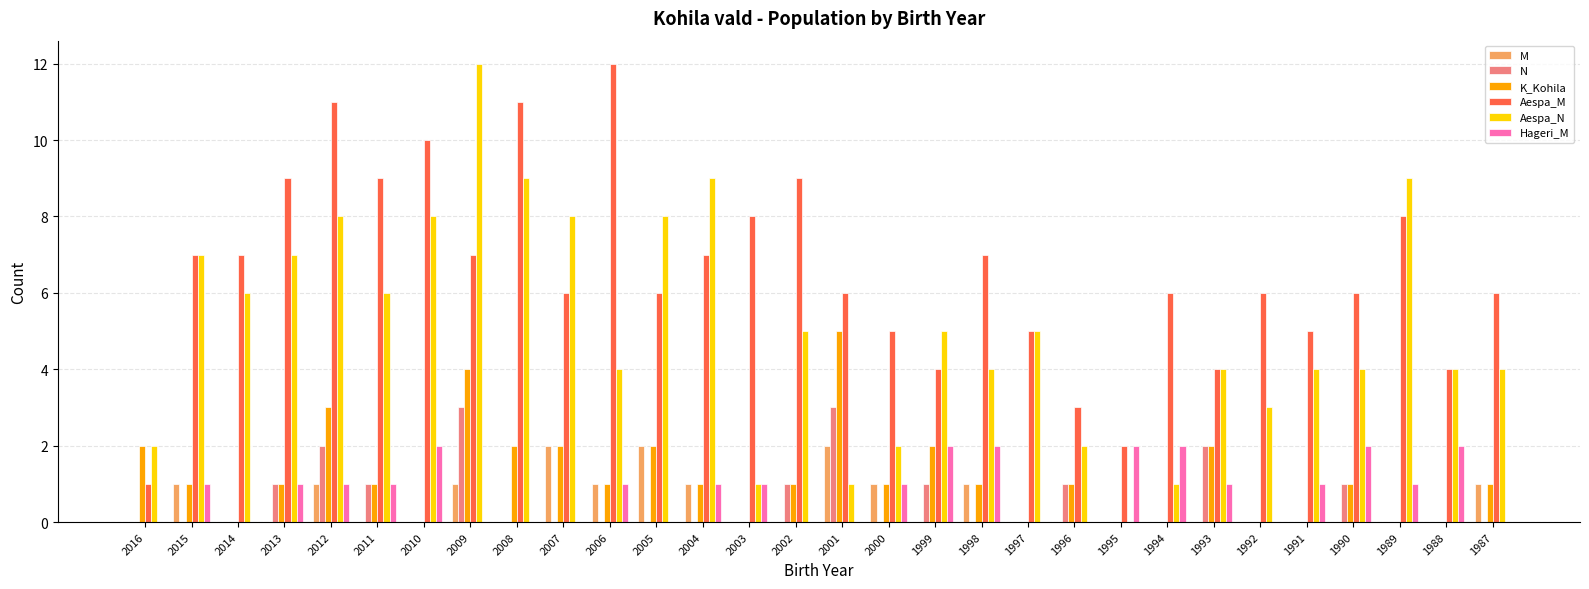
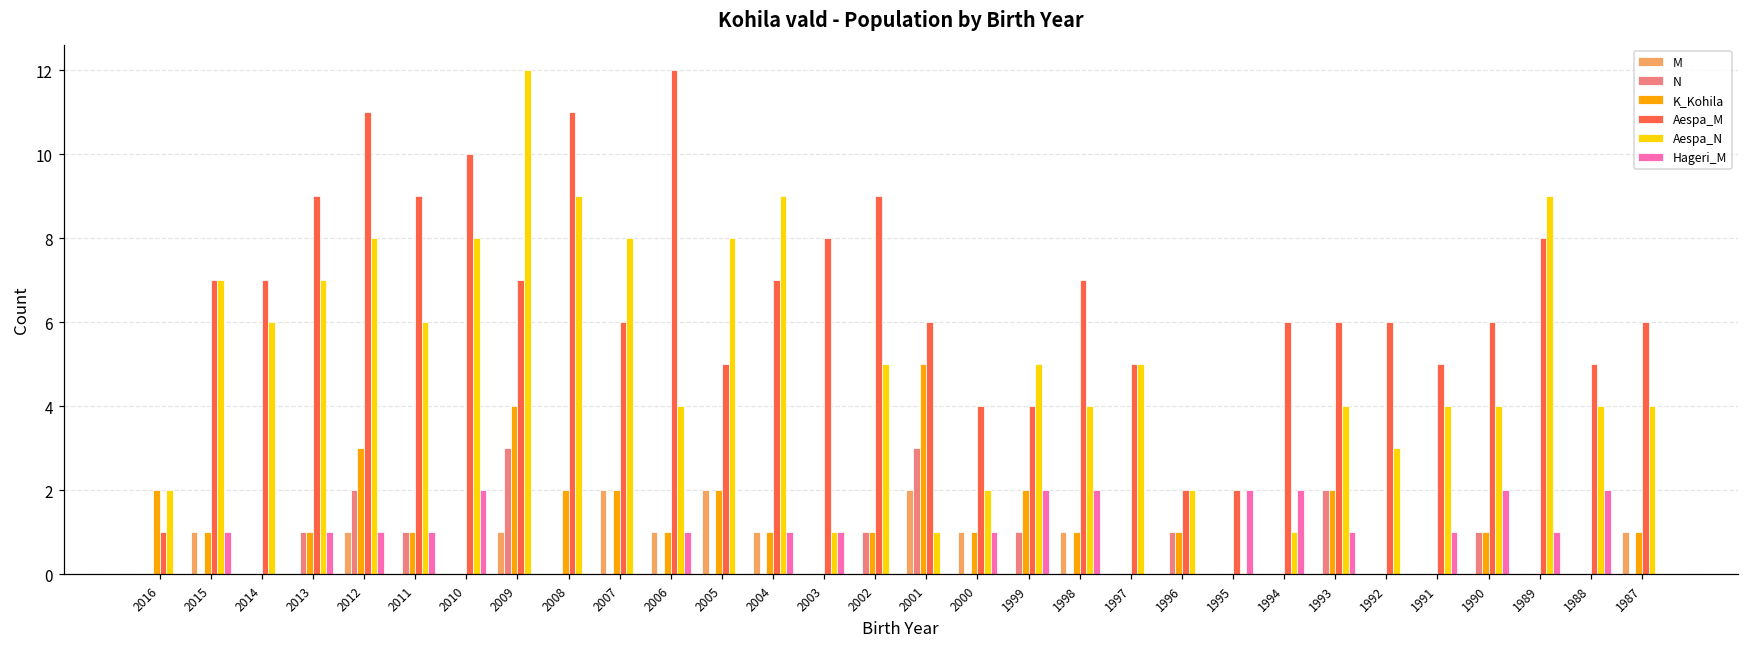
  {
    "Aespa_M": {
      "2016": 1,
      "2015": 7,
      "2014": 7,
      "2013": 9,
      "2012": 11,
      "2011": 9,
      "2010": 10,
      "2009": 7,
      "2008": 11,
      "2007": 6,
      "2006": 12,
-     "2005": 6,
+     "2005": 5,
      "2004": 7,
      "2003": 8,
      "2002": 9,
      "2001": 6,
-     "2000": 5,
+     "2000": 4,
      "1999": 4,
      "1998": 7,
      "1997": 5,
-     "1996": 3,
+     "1996": 2,
      "1995": 2,
      "1994": 6,
-     "1993": 4,
+     "1993": 6,
      "1992": 6,
      "1991": 5,
      "1990": 6,
      "1989": 8,
-     "1988": 4,
+     "1988": 5,
      "1987": 6
    }
  }
